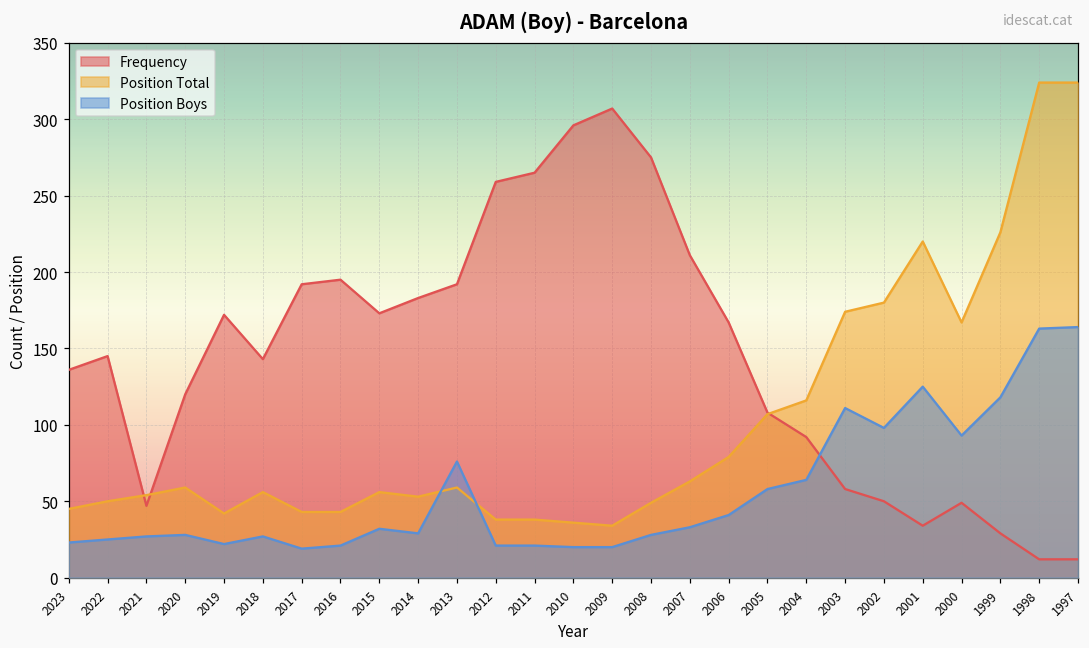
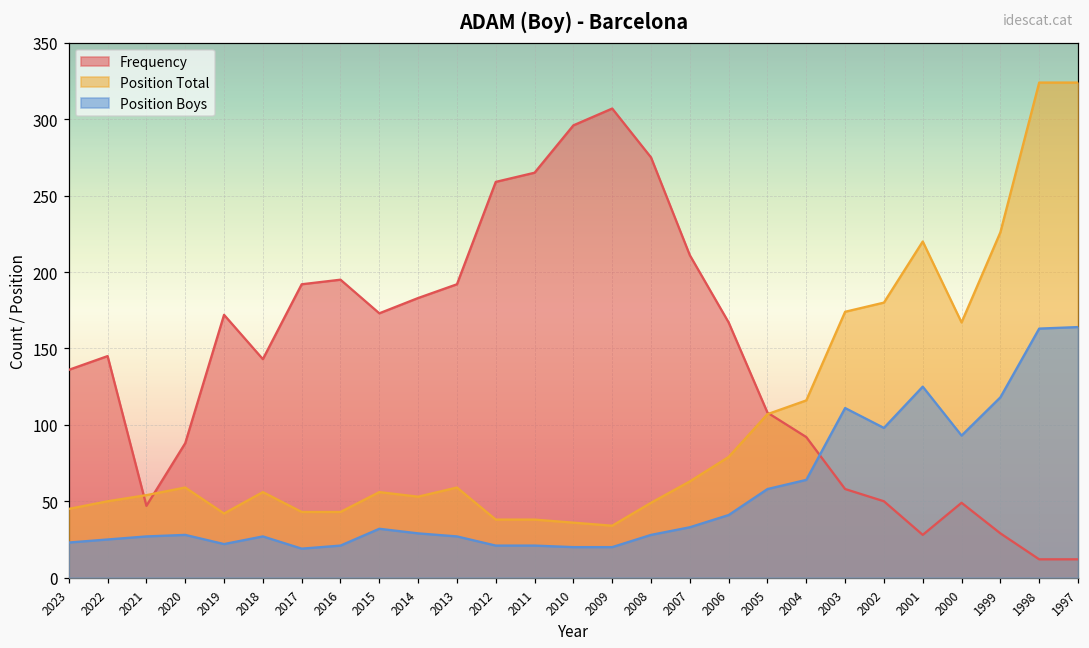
  {
    "Frequency": {
      "2023": 136,
      "2022": 145,
      "2021": 47,
-     "2020": 120,
+     "2020": 88,
      "2019": 172,
      "2018": 143,
      "2017": 192,
      "2016": 195,
      "2015": 173,
      "2014": 183,
      "2013": 192,
      "2012": 259,
      "2011": 265,
      "2010": 296,
      "2009": 307,
      "2008": 275,
      "2007": 211,
      "2006": 167,
      "2004": 92,
      "2003": 58,
      "2002": 50,
-     "2001": 34,
+     "2001": 28,
      "2000": 49,
      "1999": 29,
      "1998": 12,
      "1997": 12
    },
    "Position Total": {
      "2023": 45,
      "2022": 50,
      "2021": 54,
      "2020": 59,
      "2019": 42,
      "2018": 56,
      "2017": 43,
      "2016": 43,
      "2015": 56,
      "2014": 53,
      "2013": 59,
      "2012": 38,
      "2011": 38,
      "2010": 36,
      "2009": 34,
      "2008": 49,
      "2007": 63,
      "2006": 79,
      "2004": 116,
      "2003": 174,
      "2002": 180,
      "2001": 220,
      "2000": 167,
      "1999": 226,
      "1998": 324,
      "1997": 324
    },
    "Position Boys": {
      "2023": 23,
      "2022": 25,
      "2021": 27,
      "2020": 28,
      "2019": 22,
      "2018": 27,
      "2017": 19,
      "2016": 21,
      "2015": 32,
      "2014": 29,
-     "2013": 76,
+     "2013": 27,
      "2012": 21,
      "2011": 21,
      "2010": 20,
      "2009": 20,
      "2008": 28,
      "2007": 33,
      "2006": 41,
      "2005": 58,
      "2004": 64,
      "2003": 111,
      "2002": 98,
      "2001": 125,
      "2000": 93,
      "1999": 118,
      "1998": 163,
      "1997": 164
    }
  }
